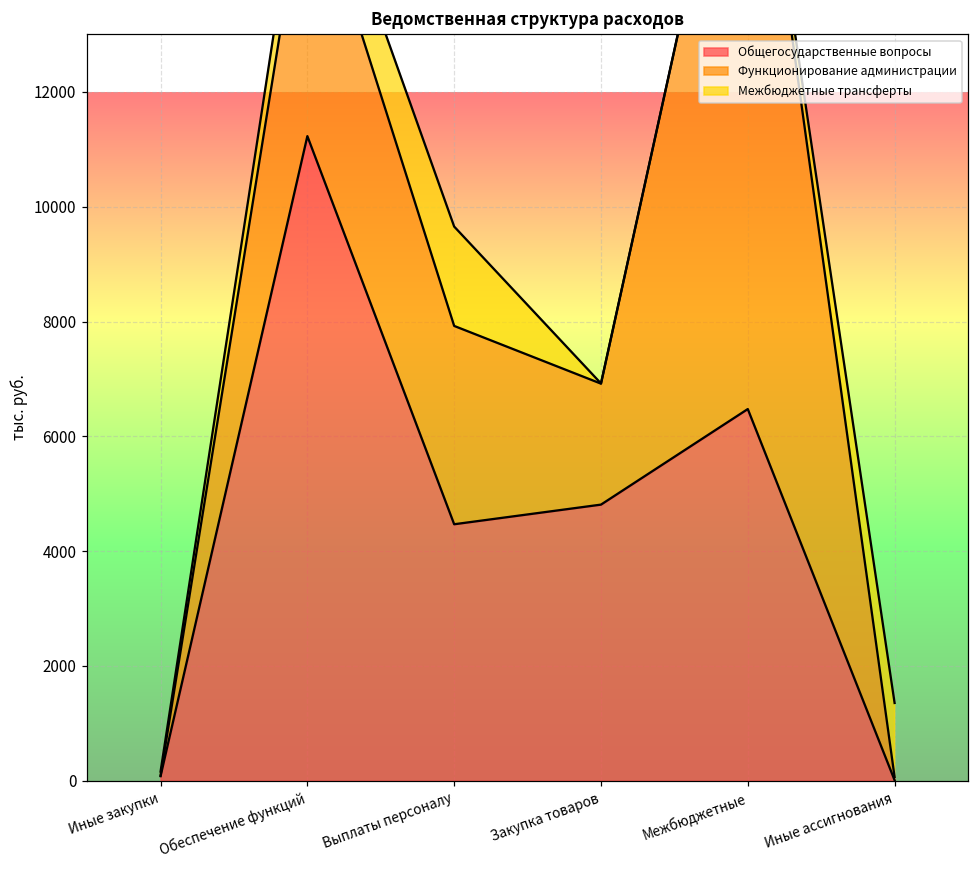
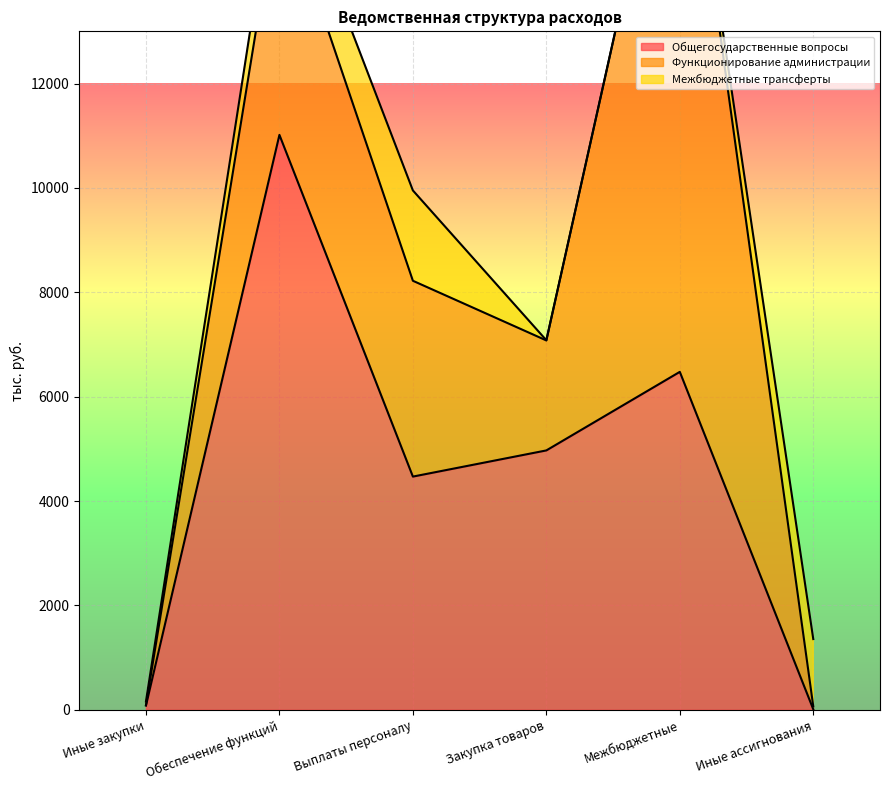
  {
    "Общегосударственные вопросы": {
-     "Обеспечение функций": 11200,
+     "Обеспечение функций": 11000,
      "Выплаты персоналу": 4500,
-     "Закупка товаров": 4800,
+     "Закупка товаров": 5000,
      "Межбюджетные": 6500,
      "Иные ассигнования": 0
    },
    "Функционирование администрации": {
-     "Выплаты персоналу": 3500,
+     "Выплаты персоналу": 3800,
      "Иные ассигнования": 100
    },
    "Межбюджетные трансферты": {
      "Иные закупки": 100,
      "Выплаты персоналу": 1700,
      "Иные ассигнования": 1300
    }
  }
